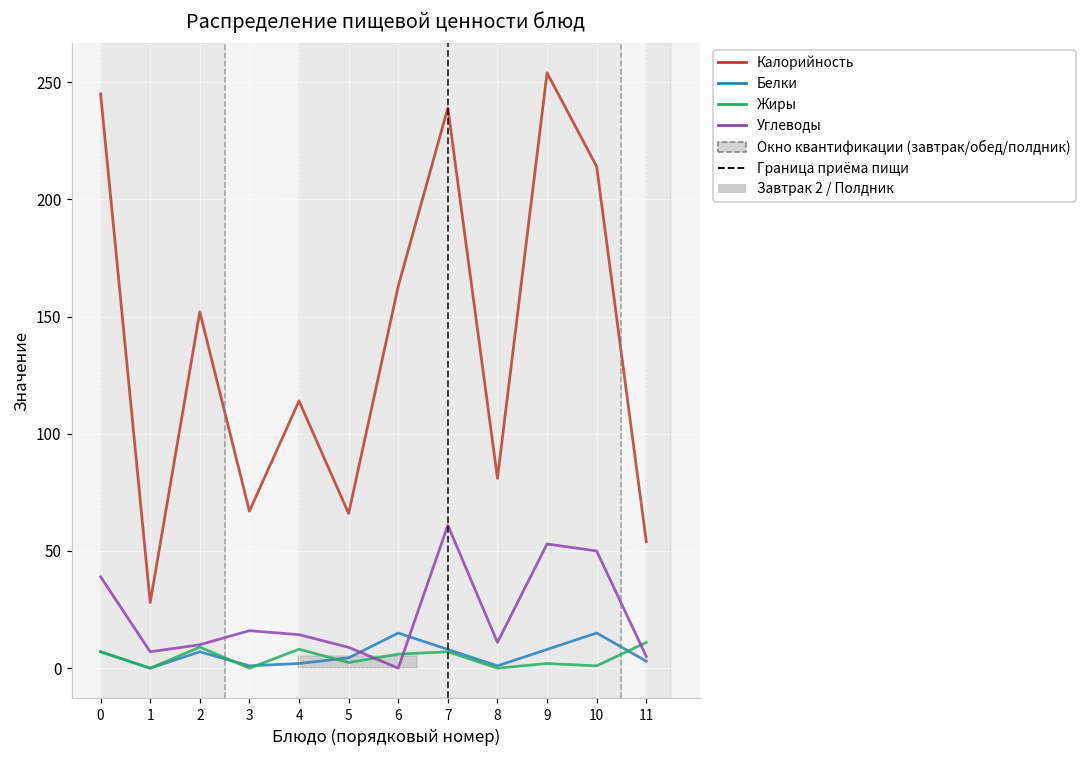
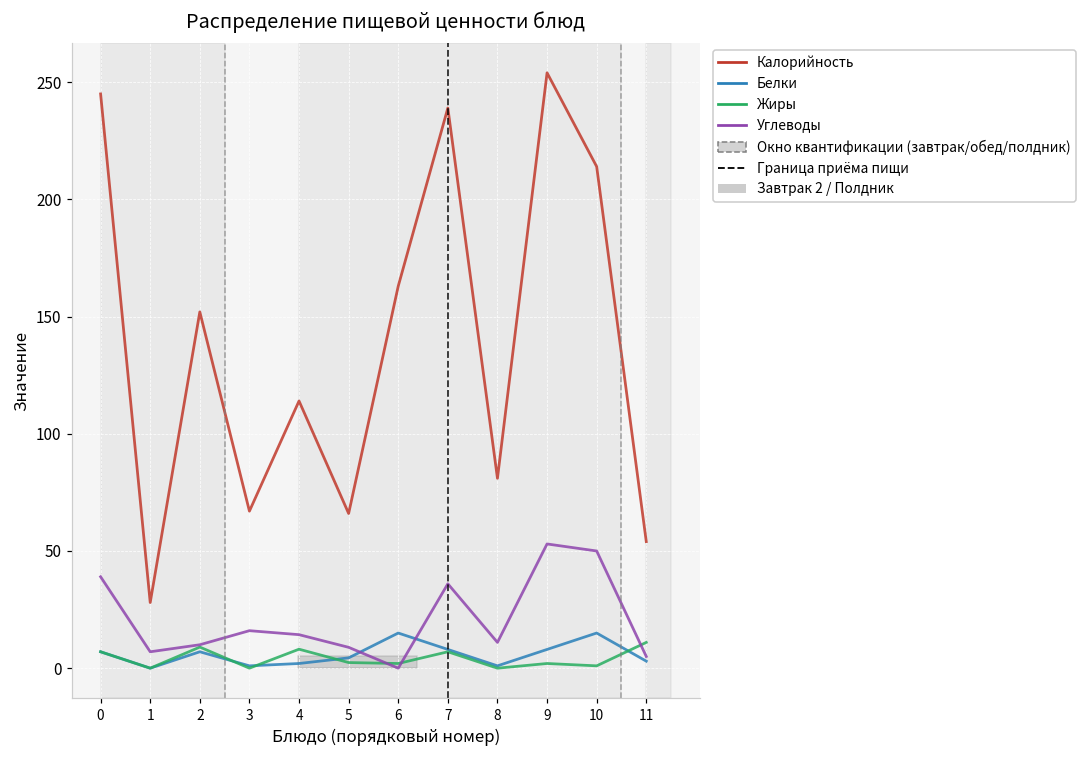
  {
    "Калорийность": {
      "0": 245,
      "1": 28,
      "2": 152,
      "3": 67,
      "4": 114,
      "5": 66,
      "6": 163,
      "7": 239,
      "8": 81,
      "9": 254,
      "10": 214,
      "11": 54
    },
    "Белки": {
      "2": 7,
      "4": 2,
      "5": 4,
      "6": 15,
      "9": 8,
      "10": 15,
      "11": 3
    },
    "Жиры": {
      "4": 8,
      "5": 2,
-     "6": 6,
+     "6": 2,
      "9": 2,
      "10": 1,
      "11": 11
    },
    "Углеводы": {
      "0": 39,
      "1": 7,
      "3": 16,
      "4": 14,
      "5": 9,
      "6": 0,
-     "7": 61,
+     "7": 36,
      "8": 11,
      "9": 53,
      "10": 50,
      "11": 5
    }
  }
